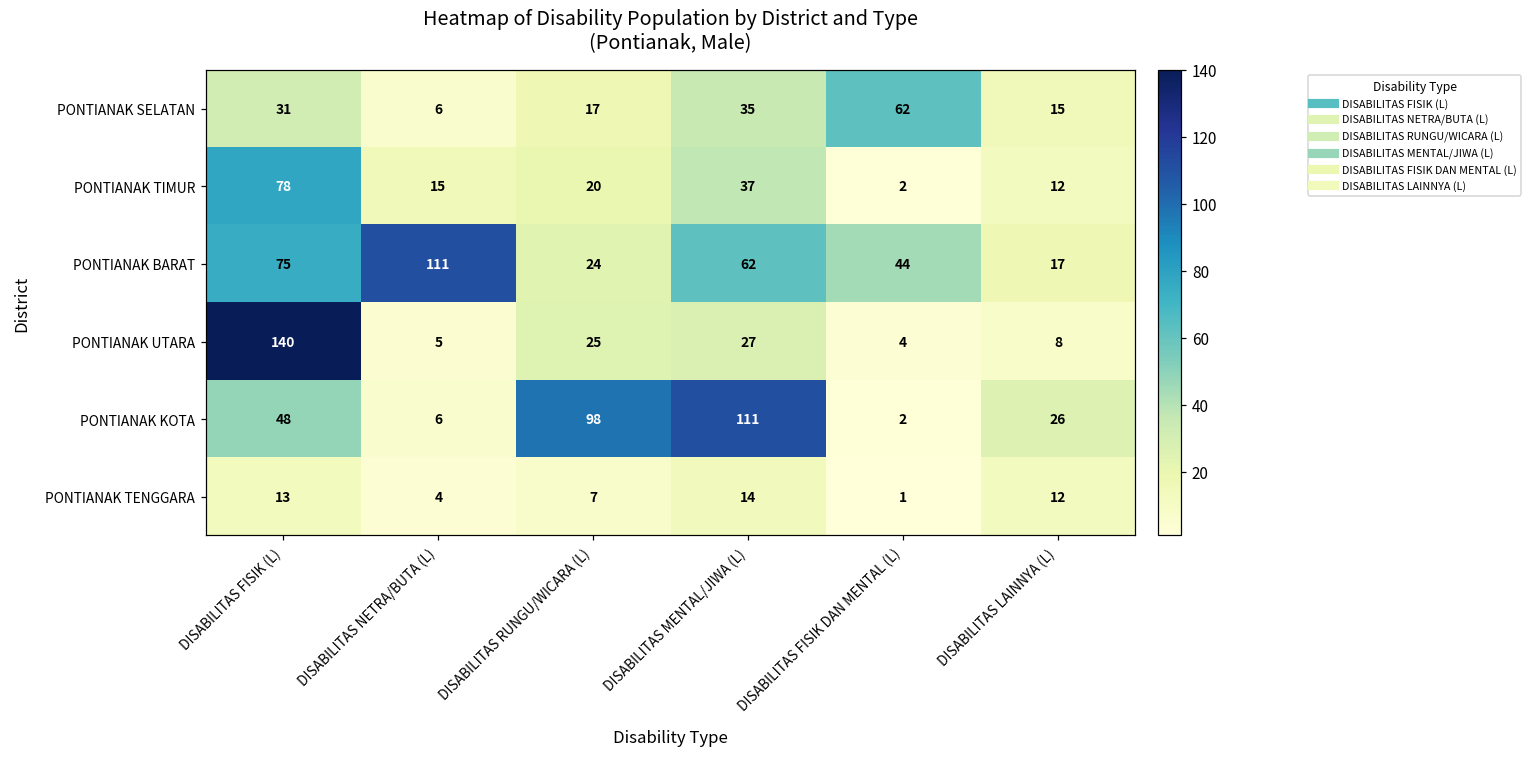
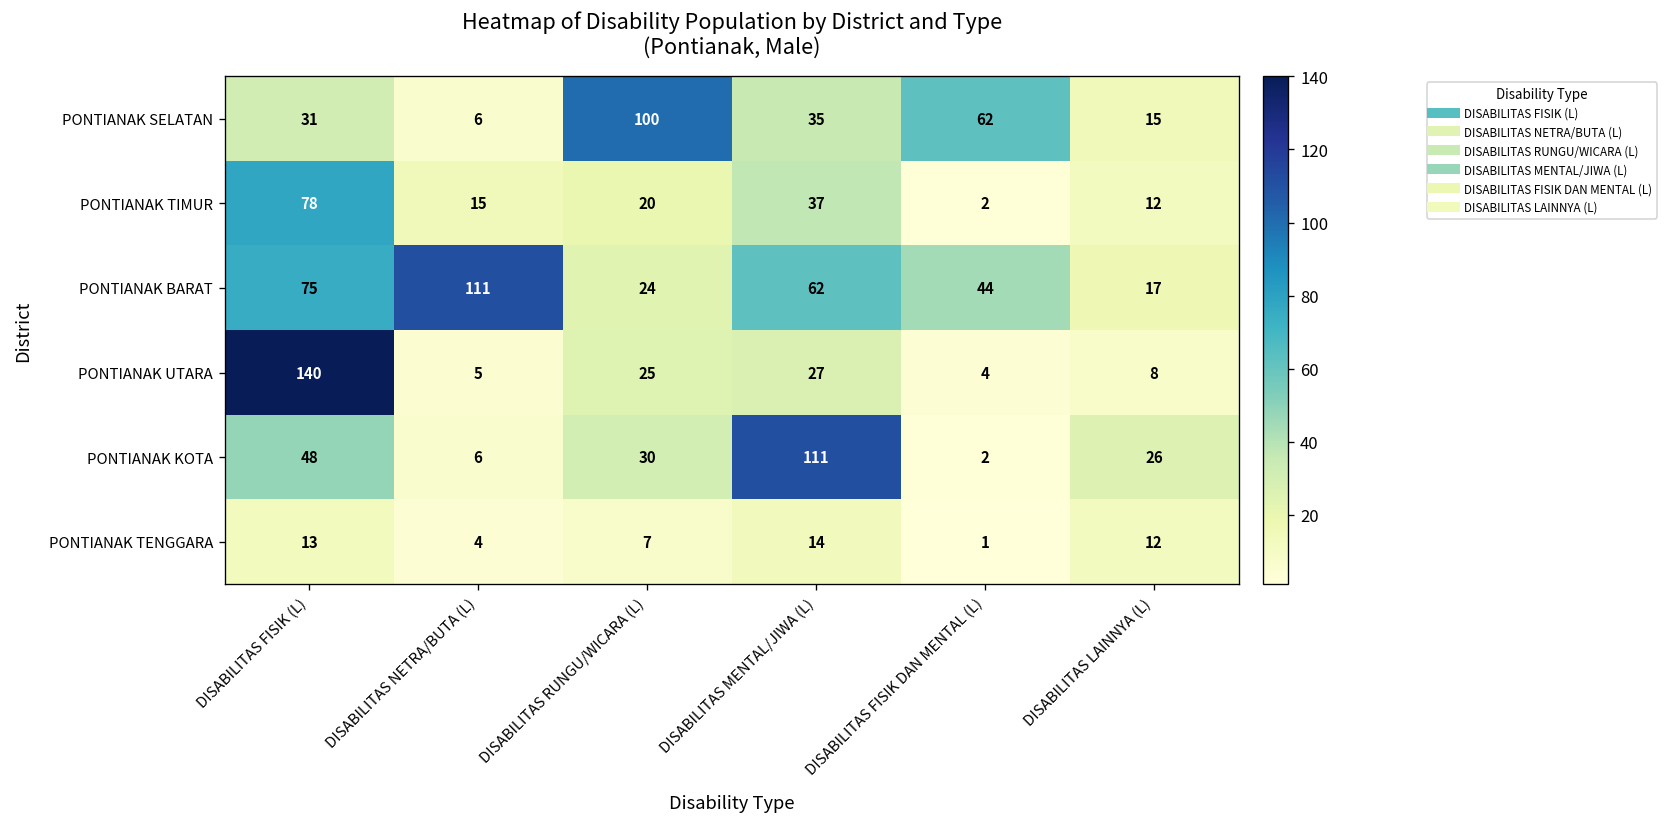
  {
    "PONTIANAK SELATAN": {
      "DISABILITAS FISIK (L)": 31,
      "DISABILITAS NETRA/BUTA (L)": 6,
-     "DISABILITAS RUNGU/WICARA (L)": 17,
+     "DISABILITAS RUNGU/WICARA (L)": 100,
      "DISABILITAS MENTAL/JIWA (L)": 35,
      "DISABILITAS FISIK DAN MENTAL (L)": 62,
      "DISABILITAS LAINNYA (L)": 15
    },
    "PONTIANAK TIMUR": {
      "DISABILITAS FISIK (L)": 78,
      "DISABILITAS NETRA/BUTA (L)": 15,
      "DISABILITAS RUNGU/WICARA (L)": 20,
      "DISABILITAS MENTAL/JIWA (L)": 37,
      "DISABILITAS FISIK DAN MENTAL (L)": 2,
      "DISABILITAS LAINNYA (L)": 12
    },
    "PONTIANAK BARAT": {
      "DISABILITAS FISIK (L)": 75,
      "DISABILITAS NETRA/BUTA (L)": 111,
      "DISABILITAS RUNGU/WICARA (L)": 24,
      "DISABILITAS MENTAL/JIWA (L)": 62,
      "DISABILITAS FISIK DAN MENTAL (L)": 44,
      "DISABILITAS LAINNYA (L)": 17
    },
    "PONTIANAK UTARA": {
      "DISABILITAS FISIK (L)": 140,
      "DISABILITAS NETRA/BUTA (L)": 5,
      "DISABILITAS RUNGU/WICARA (L)": 25,
      "DISABILITAS MENTAL/JIWA (L)": 27,
      "DISABILITAS FISIK DAN MENTAL (L)": 4,
      "DISABILITAS LAINNYA (L)": 8
    },
    "PONTIANAK KOTA": {
      "DISABILITAS FISIK (L)": 48,
      "DISABILITAS NETRA/BUTA (L)": 6,
-     "DISABILITAS RUNGU/WICARA (L)": 98,
+     "DISABILITAS RUNGU/WICARA (L)": 30,
      "DISABILITAS MENTAL/JIWA (L)": 111,
      "DISABILITAS FISIK DAN MENTAL (L)": 2,
      "DISABILITAS LAINNYA (L)": 26
    },
    "PONTIANAK TENGGARA": {
      "DISABILITAS FISIK (L)": 13,
      "DISABILITAS NETRA/BUTA (L)": 4,
      "DISABILITAS RUNGU/WICARA (L)": 7,
      "DISABILITAS MENTAL/JIWA (L)": 14,
      "DISABILITAS FISIK DAN MENTAL (L)": 1,
      "DISABILITAS LAINNYA (L)": 12
    }
  }
